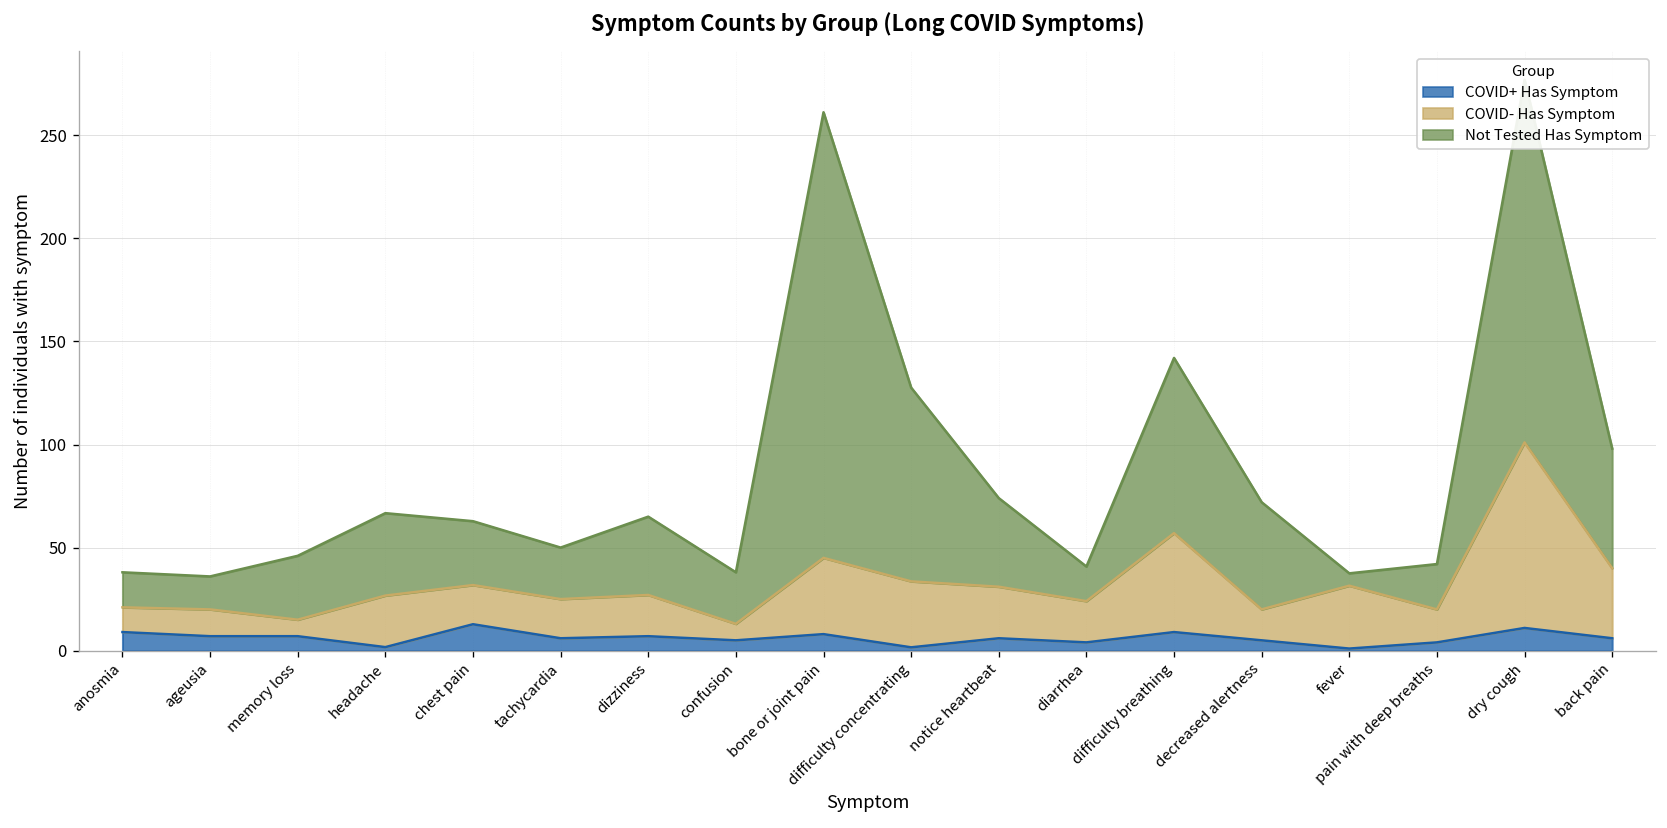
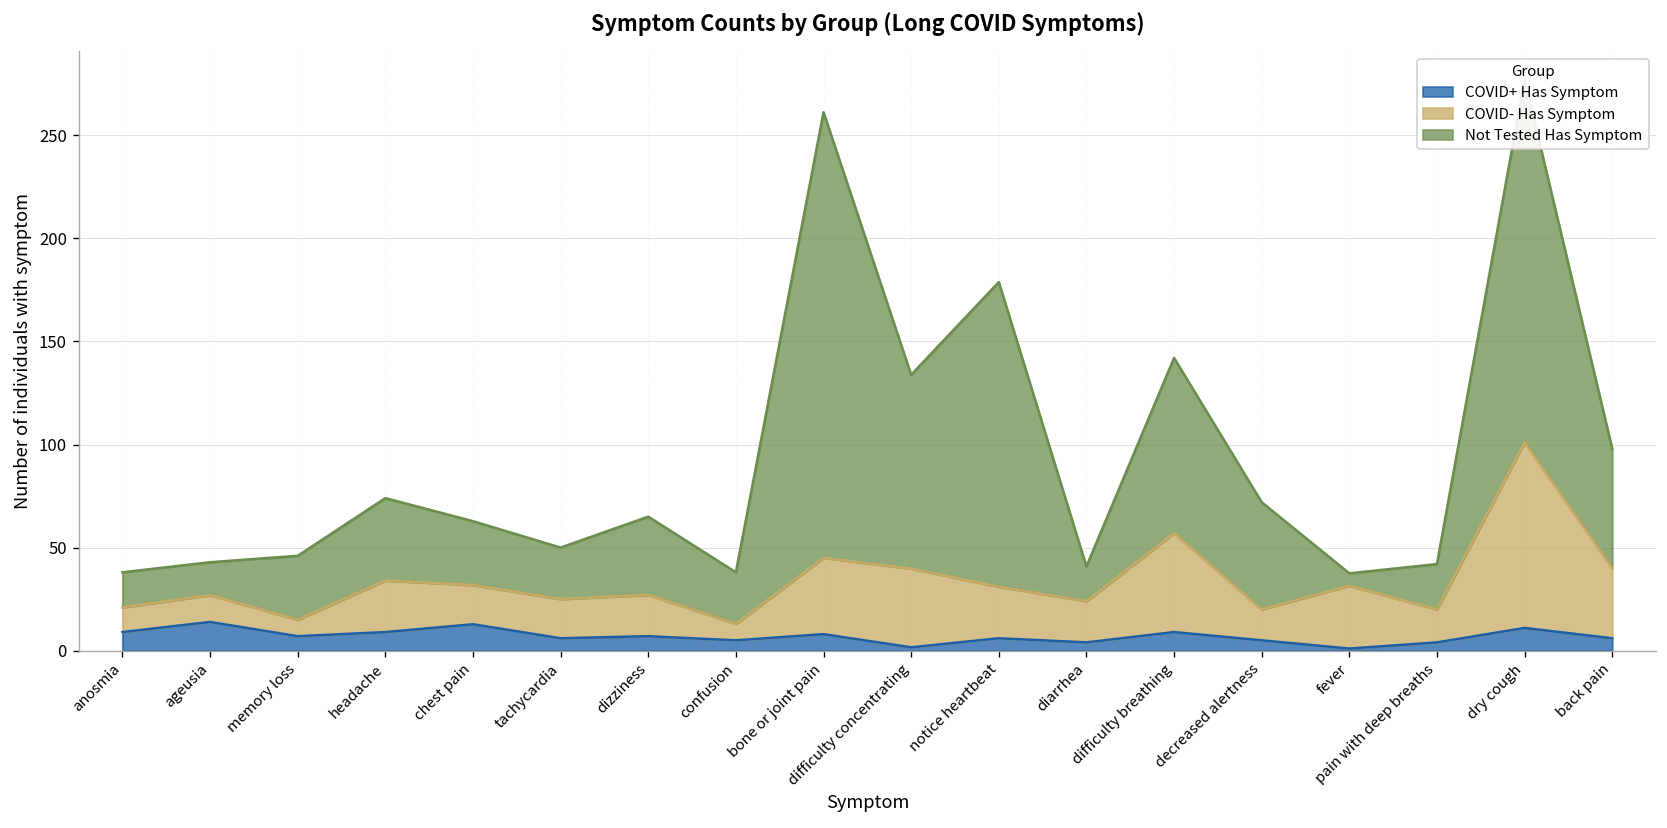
  {
    "COVID+ Has Symptom": {
      "anosmia": 9,
-     "ageusia": 7,
+     "ageusia": 14,
      "memory loss": 7,
-     "headache": 2,
+     "headache": 9,
      "chest pain": 13,
      "tachycardia": 6,
      "dizziness": 7,
      "confusion": 5,
      "bone or joint pain": 8,
      "difficulty concentrating": 2,
      "notice heartbeat": 6,
      "diarrhea": 4,
      "difficulty breathing": 9,
      "decreased alertness": 5,
      "fever": 1,
      "pain with deep breaths": 4,
      "dry cough": 11,
      "back pain": 6
    },
    "COVID- Has Symptom": {
      "anosmia": 12,
      "ageusia": 13,
      "memory loss": 8,
      "headache": 25,
      "chest pain": 19,
      "tachycardia": 19,
      "dizziness": 20,
      "confusion": 8,
      "bone or joint pain": 37,
-     "difficulty concentrating": 32,
+     "difficulty concentrating": 38,
      "notice heartbeat": 25,
      "diarrhea": 20,
      "difficulty breathing": 48,
      "decreased alertness": 15,
      "fever": 31,
      "pain with deep breaths": 16,
      "dry cough": 90,
      "back pain": 34
    },
    "Not Tested Has Symptom": {
      "anosmia": 17,
      "ageusia": 16,
      "memory loss": 31,
      "headache": 40,
      "chest pain": 31,
      "tachycardia": 25,
      "dizziness": 38,
      "confusion": 25,
      "bone or joint pain": 216,
      "difficulty concentrating": 94,
-     "notice heartbeat": 43,
+     "notice heartbeat": 148,
      "diarrhea": 17,
      "difficulty breathing": 85,
      "decreased alertness": 52,
      "fever": 6,
      "pain with deep breaths": 22,
      "back pain": 58
    }
  }
